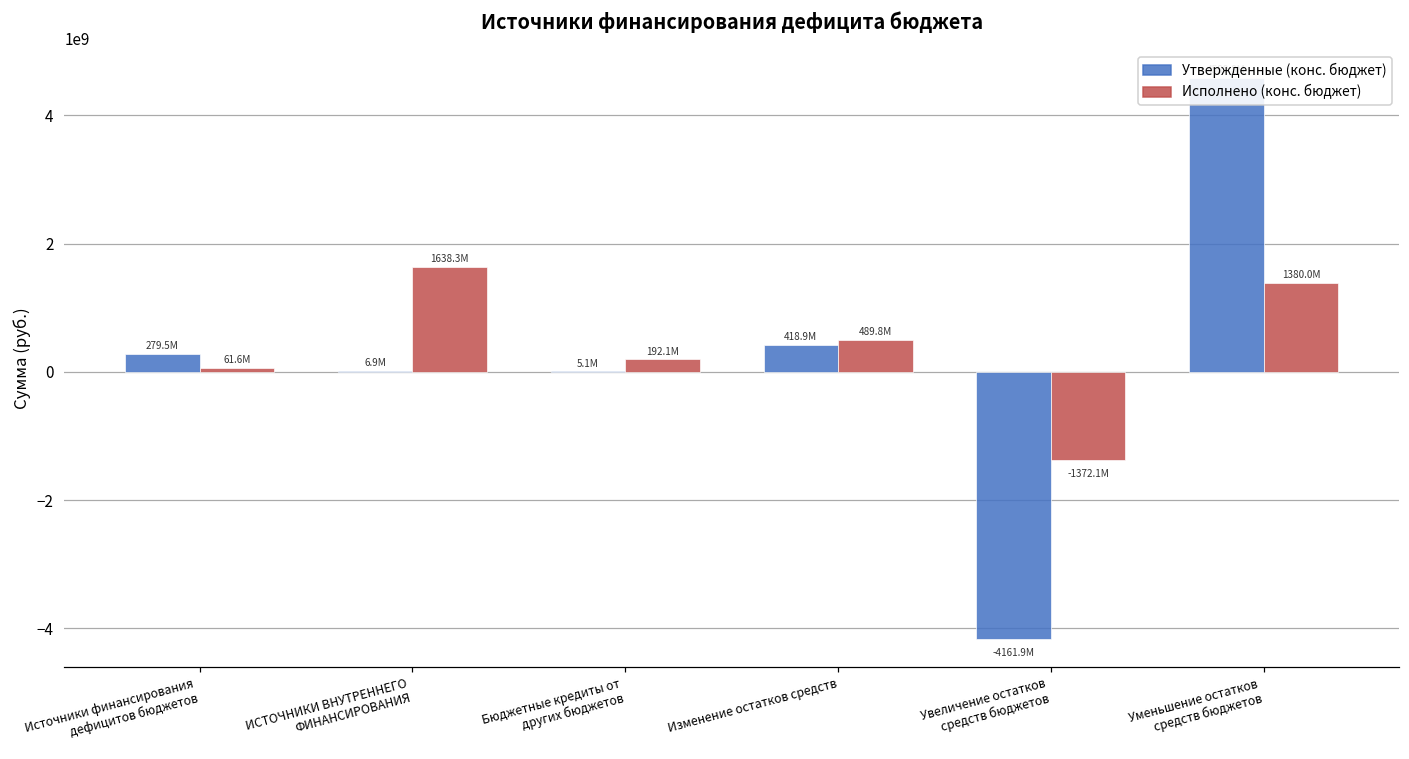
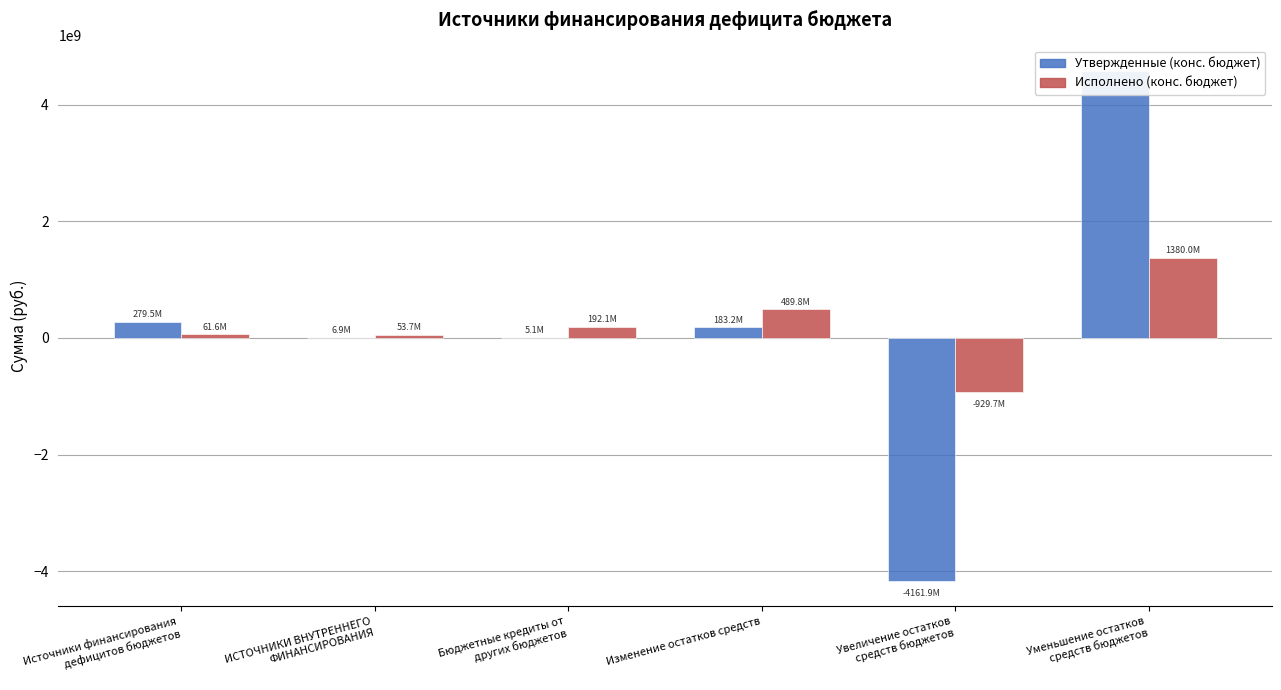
  {
    "Утвержденные (конс. бюджет)": {
      "Источники финансирования дефицитов бюджетов": "279.5M",
      "ИСТОЧНИКИ ВНУТРЕННЕГО ФИНАНСИРОВАНИЯ": "6.9M",
      "Бюджетные кредиты от других бюджетов": "5.1M",
-     "Изменение остатков средств": "418.9M",
+     "Изменение остатков средств": "183.2M",
      "Увеличение остатков средств бюджетов": "-4161.9M"
    },
    "Исполнено (конс. бюджет)": {
      "Источники финансирования дефицитов бюджетов": "61.6M",
-     "ИСТОЧНИКИ ВНУТРЕННЕГО ФИНАНСИРОВАНИЯ": "1638.3M",
+     "ИСТОЧНИКИ ВНУТРЕННЕГО ФИНАНСИРОВАНИЯ": "53.7M",
      "Бюджетные кредиты от других бюджетов": "192.1M",
      "Изменение остатков средств": "489.8M",
-     "Увеличение остатков средств бюджетов": "-1372.1M",
+     "Увеличение остатков средств бюджетов": "-929.7M",
      "Уменьшение остатков средств бюджетов": "1380.0M"
    }
  }
